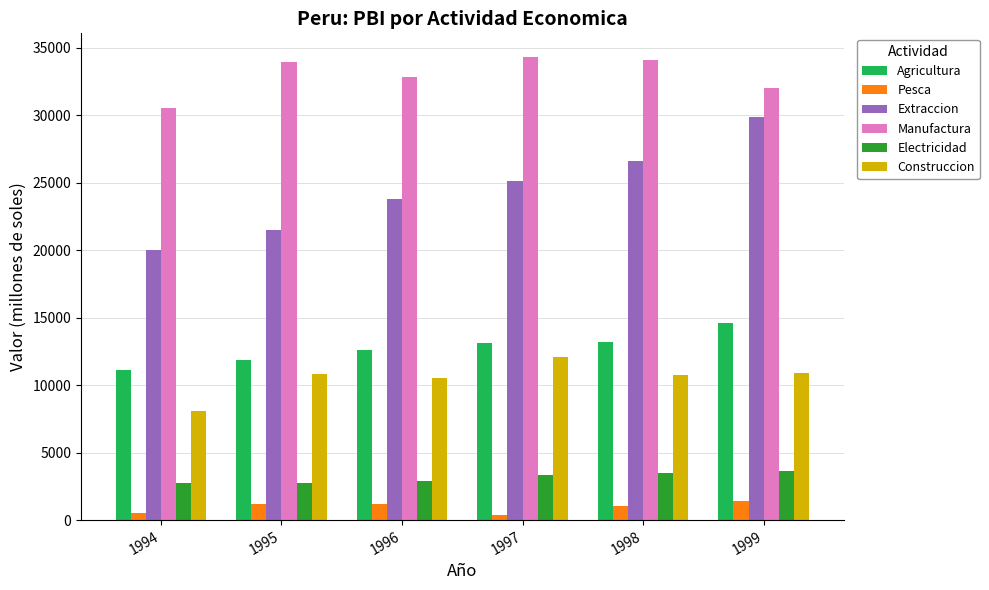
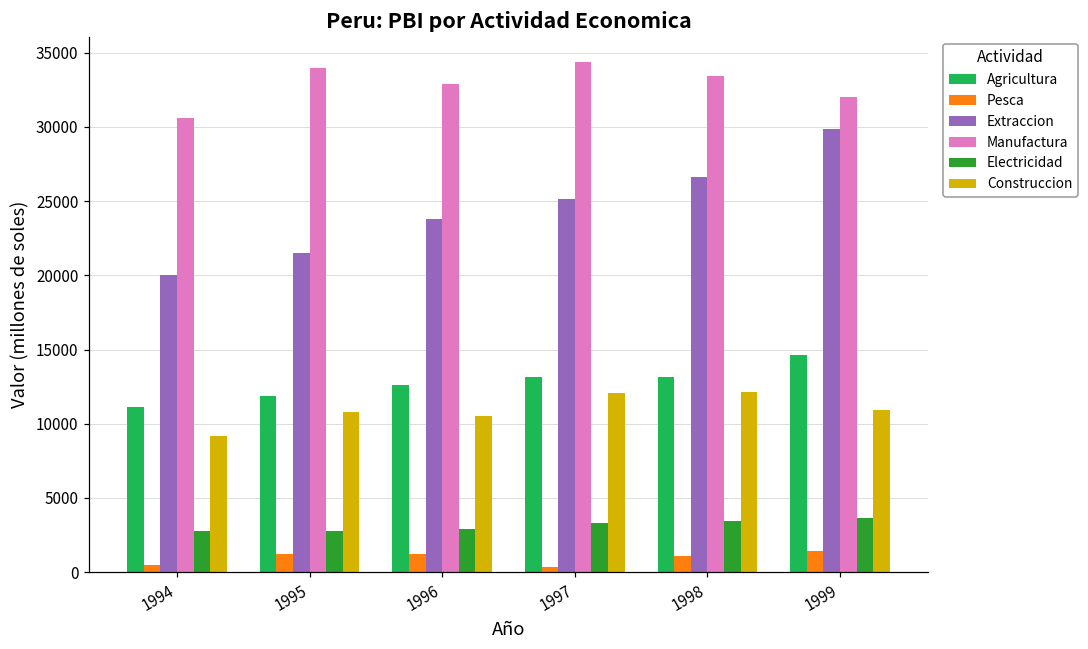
  {
    "Pesca": {
      "1994": 500,
      "1995": 1200,
      "1996": 1200,
      "1997": 400,
      "1998": 1100,
      "1999": 1400
    },
    "Extraccion": {
      "1994": 20000,
      "1995": 21500,
      "1996": 23800,
      "1997": 25100,
      "1998": 26600,
      "1999": 29900
    },
    "Manufactura": {
      "1994": 30600,
      "1995": 34000,
      "1996": 32900,
      "1997": 34400,
-     "1998": 34100,
+     "1998": 33400,
      "1999": 32000
    },
    "Construccion": {
-     "1994": 8100,
+     "1994": 9200,
      "1995": 10800,
      "1996": 10500,
      "1997": 12100,
-     "1998": 10800,
+     "1998": 12200,
      "1999": 10900
    }
  }
